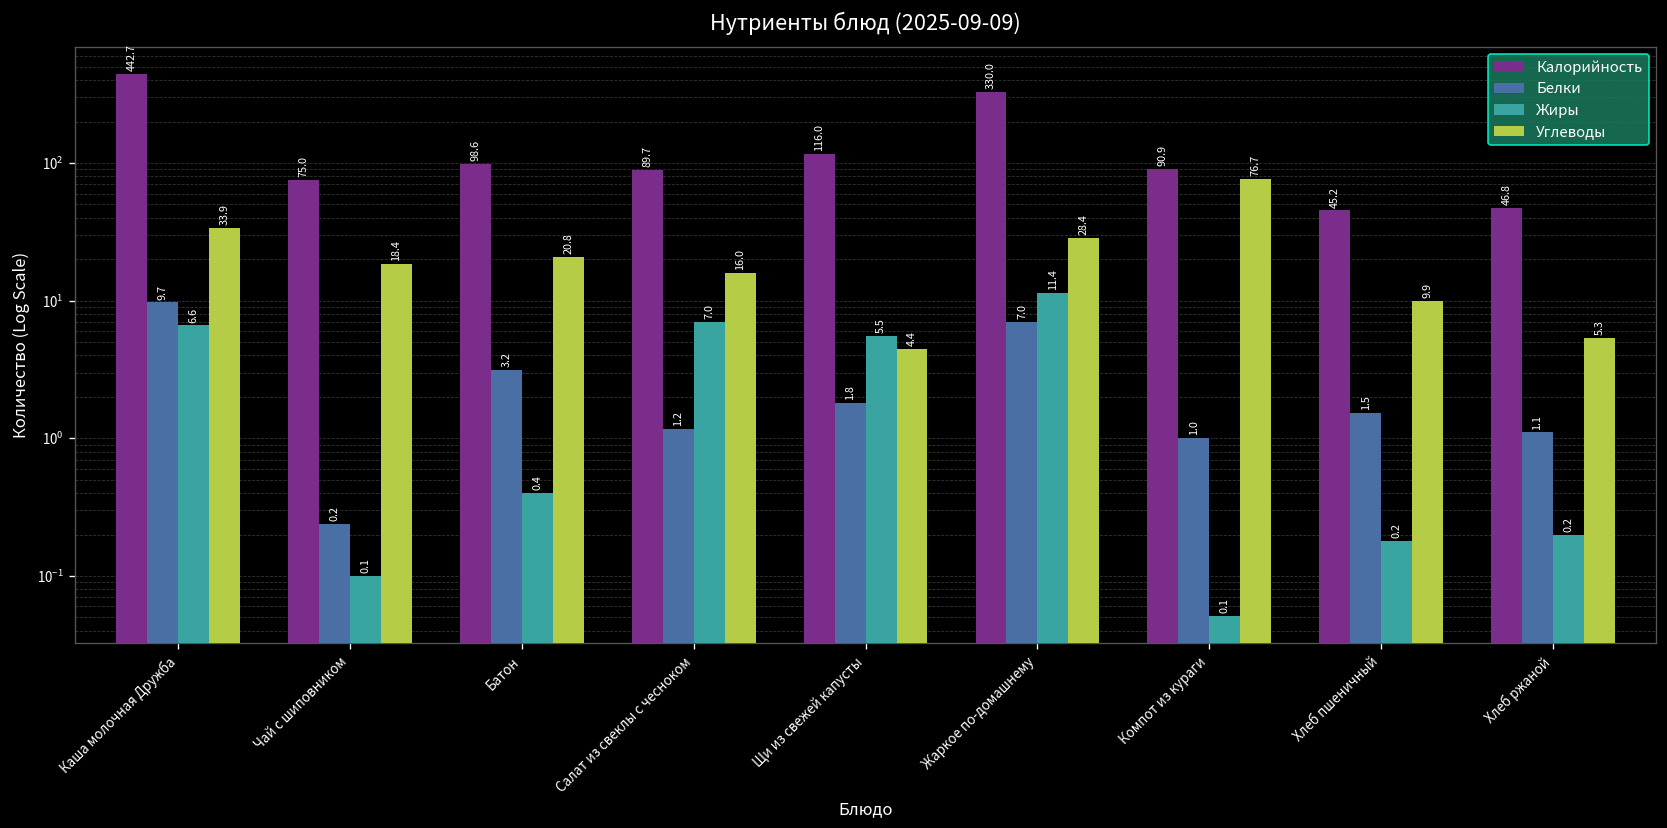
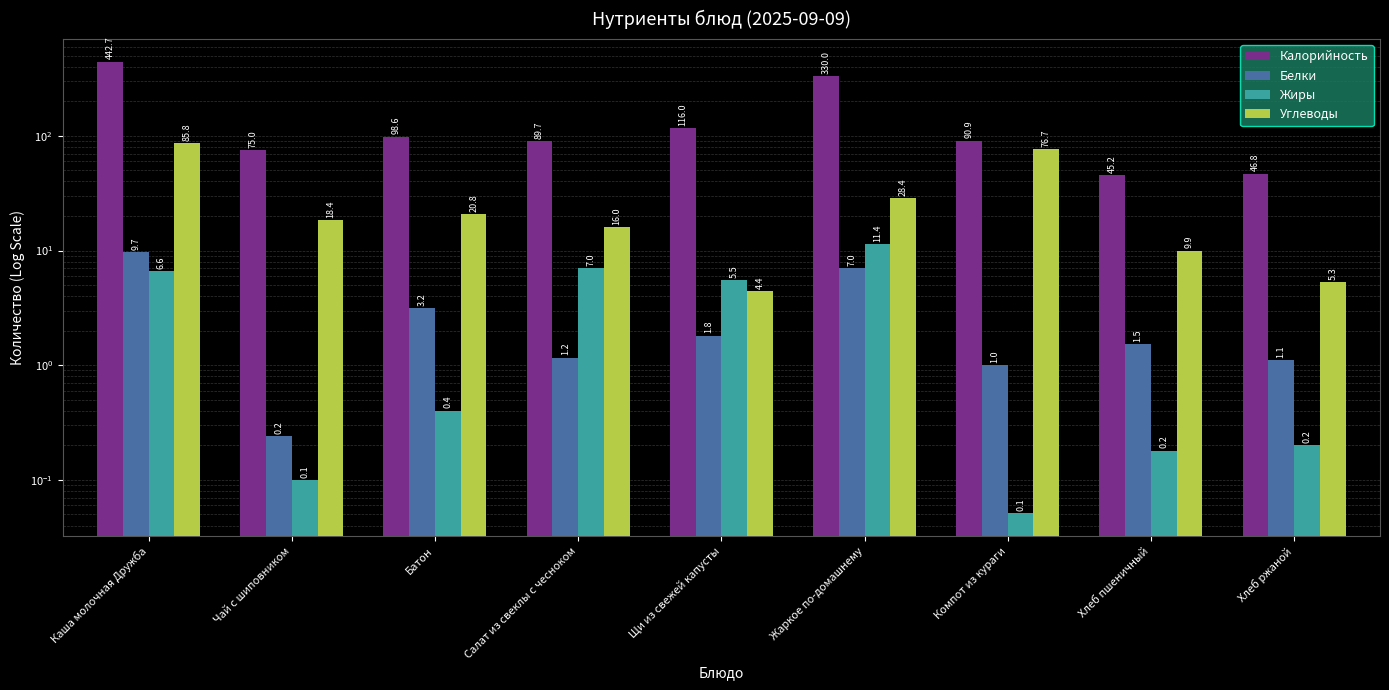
  {
    "Калорийность": {
      "Каша молочная Дружба": 442.7,
      "Чай с шиповником": 75.0,
      "Батон": 98.6,
      "Салат из свеклы с чесноком": 89.7,
      "Щи из свежей капусты": 116.0,
      "Жаркое по-домашнему": 330.0,
      "Компот из кураги": 90.9,
      "Хлеб пшеничный": 45.2,
      "Хлеб ржаной": 46.8
    },
    "Углеводы": {
-     "Каша молочная Дружба": 33.9,
+     "Каша молочная Дружба": 85.8,
      "Чай с шиповником": 18.4,
      "Батон": 20.8,
      "Салат из свеклы с чесноком": 16.0,
      "Щи из свежей капусты": 4.4,
      "Жаркое по-домашнему": 28.4,
      "Компот из кураги": 76.7,
      "Хлеб пшеничный": 9.9,
      "Хлеб ржаной": 5.3
    }
  }
